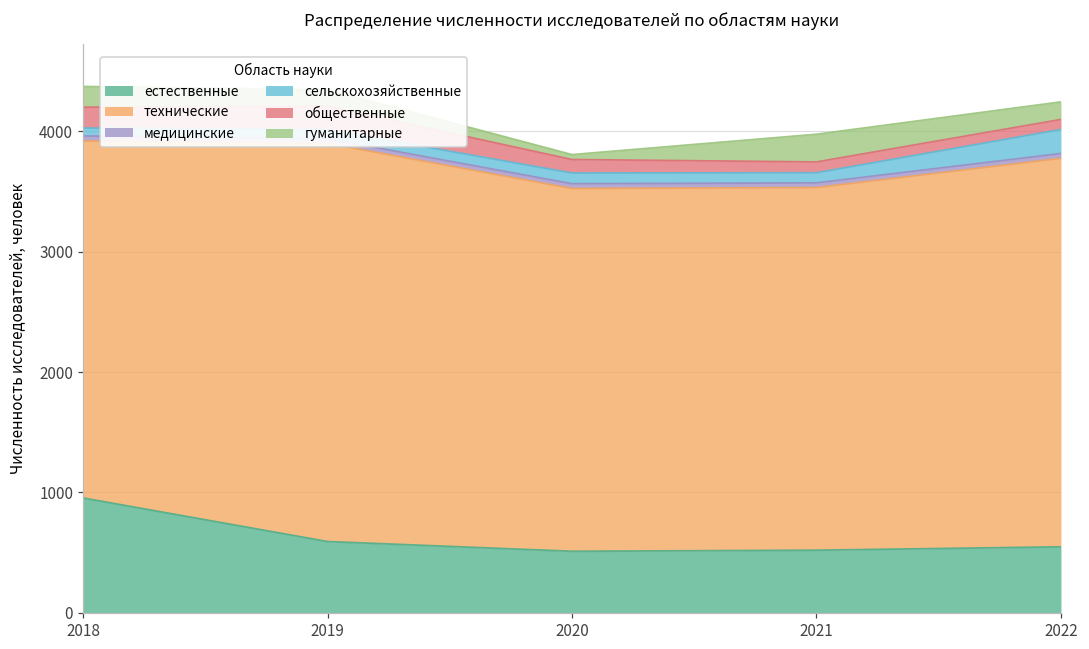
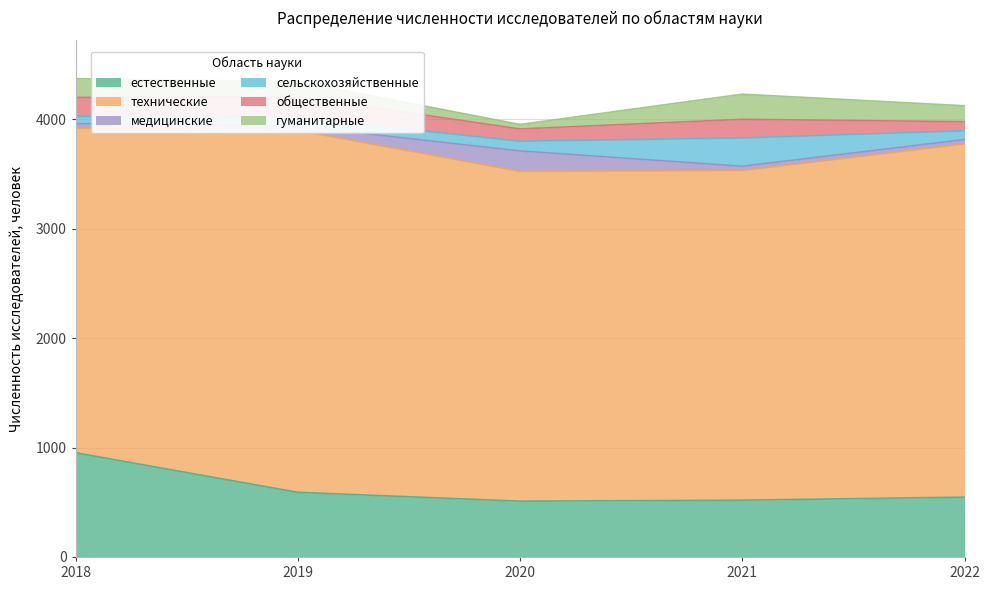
  {
    "естественные": {
      "2018": 950,
      "2019": 590,
      "2020": 510,
      "2021": 520,
      "2022": 550
    },
    "технические": {
      "2018": 2970,
      "2020": 3020,
      "2021": 3010,
      "2022": 3230
    },
    "медицинские": {
      "2018": 40,
-     "2020": 40,
+     "2020": 190,
      "2021": 40,
      "2022": 40
    },
    "сельскохозяйственные": {
      "2018": 70,
      "2020": 90,
-     "2021": 80,
-     "2022": 200
+     "2021": 260,
+     "2022": 80
    },
    "общественные": {
      "2018": 170,
      "2020": 110,
-     "2021": 90,
+     "2021": 170,
      "2022": 80
    },
    "гуманитарные": {
      "2018": 170,
      "2020": 40,
      "2021": 230,
      "2022": 150
    }
  }
